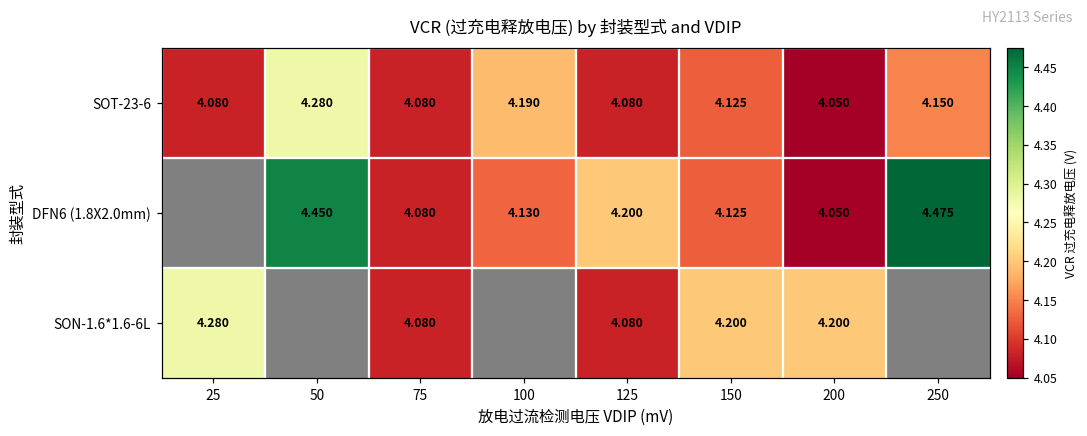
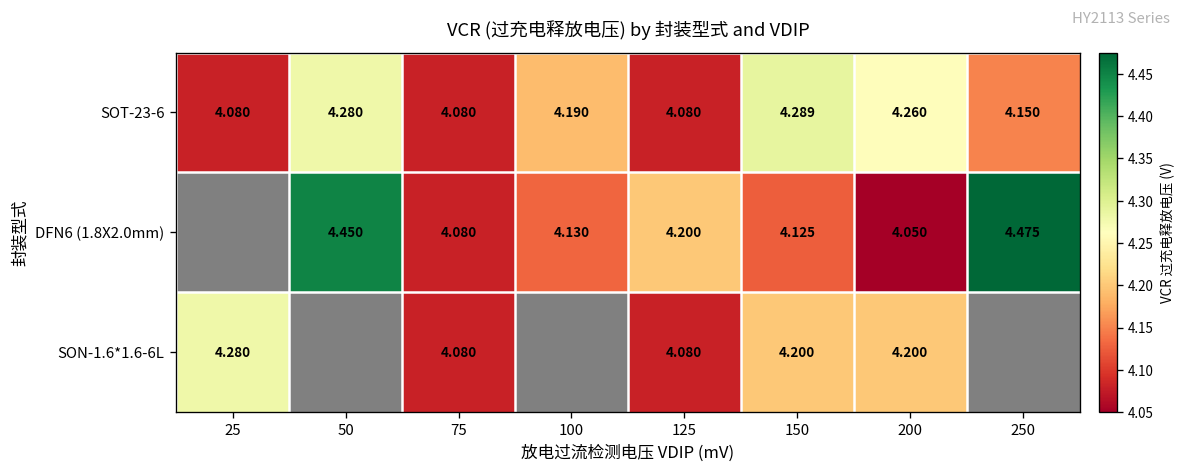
  {
    "SOT-23-6": {
      "25": 4.080,
      "50": 4.280,
      "75": 4.080,
      "100": 4.190,
      "125": 4.080,
-     "150": 4.125,
-     "200": 4.050,
+     "150": 4.289,
+     "200": 4.260,
      "250": 4.150
    },
    "DFN6 (1.8X2.0mm)": {
      "50": 4.450,
      "75": 4.080,
      "100": 4.130,
      "125": 4.200,
      "150": 4.125,
      "200": 4.050,
      "250": 4.475
    },
    "SON-1.6*1.6-6L": {
      "25": 4.280,
      "75": 4.080,
      "125": 4.080,
      "150": 4.200,
      "200": 4.200
    }
  }
